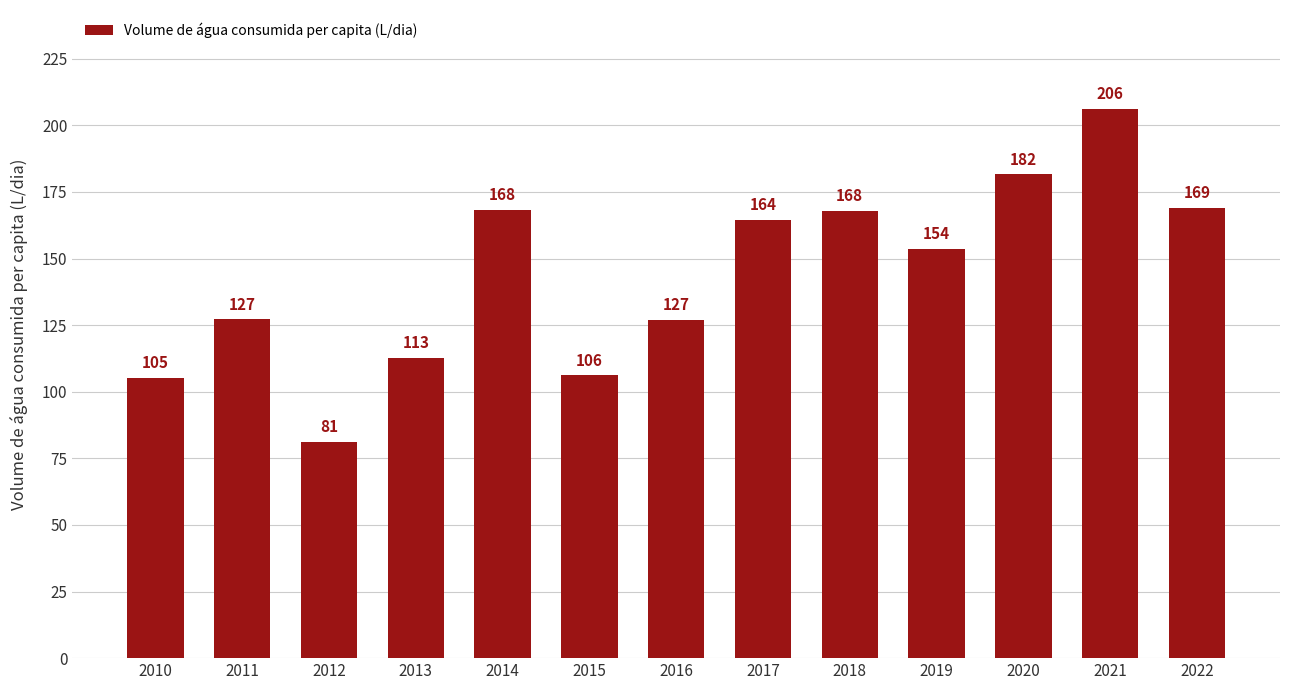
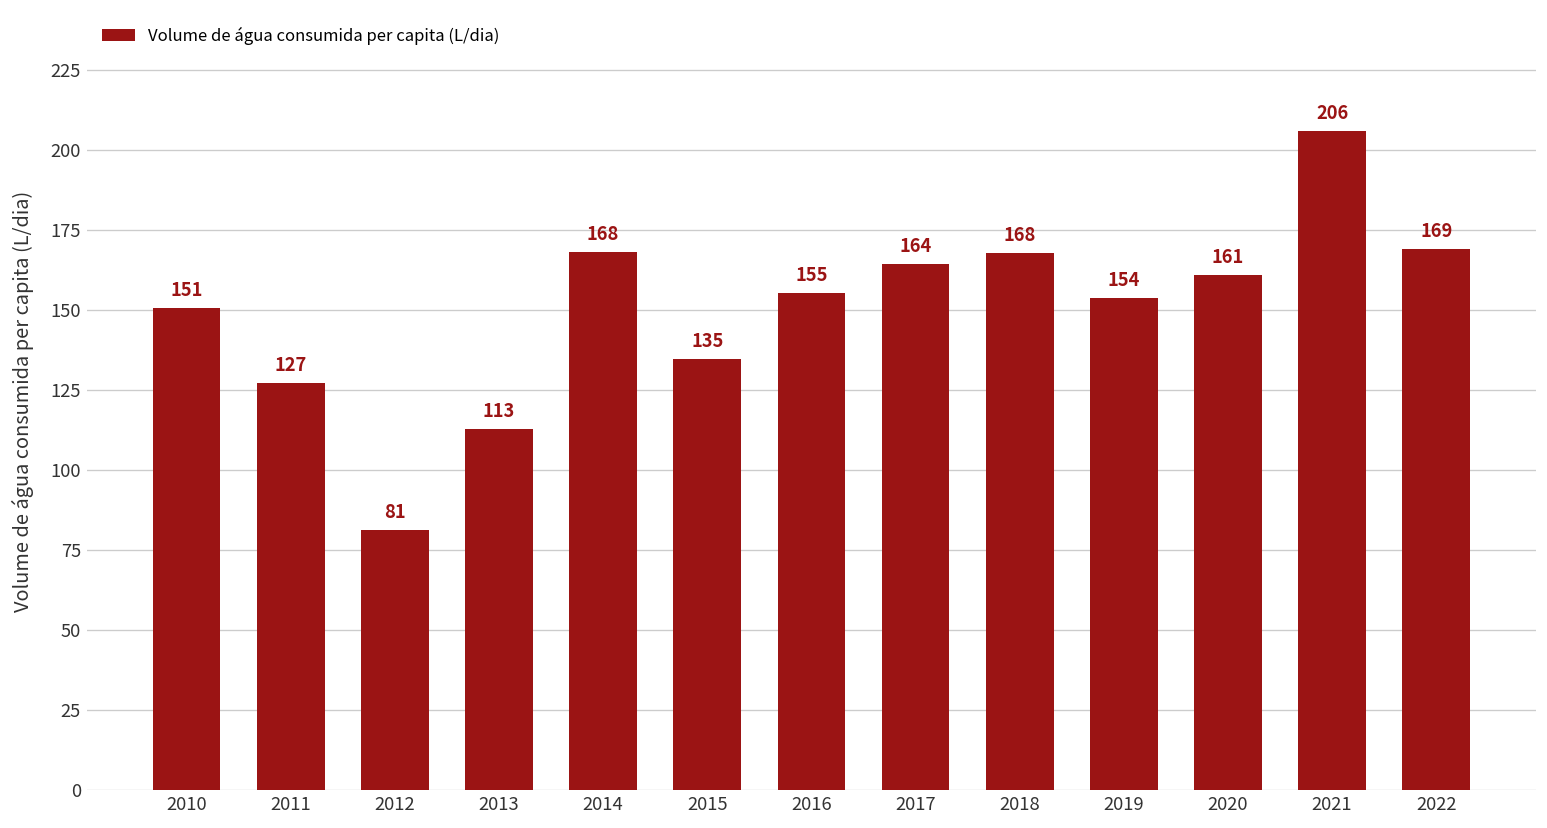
  {
-   "2010": 105,
+   "2010": 151,
    "2011": 127,
    "2012": 81,
    "2013": 113,
    "2014": 168,
-   "2015": 106,
-   "2016": 127,
+   "2015": 135,
+   "2016": 155,
    "2017": 164,
    "2018": 168,
    "2019": 154,
-   "2020": 182,
+   "2020": 161,
    "2021": 206,
    "2022": 169
  }
